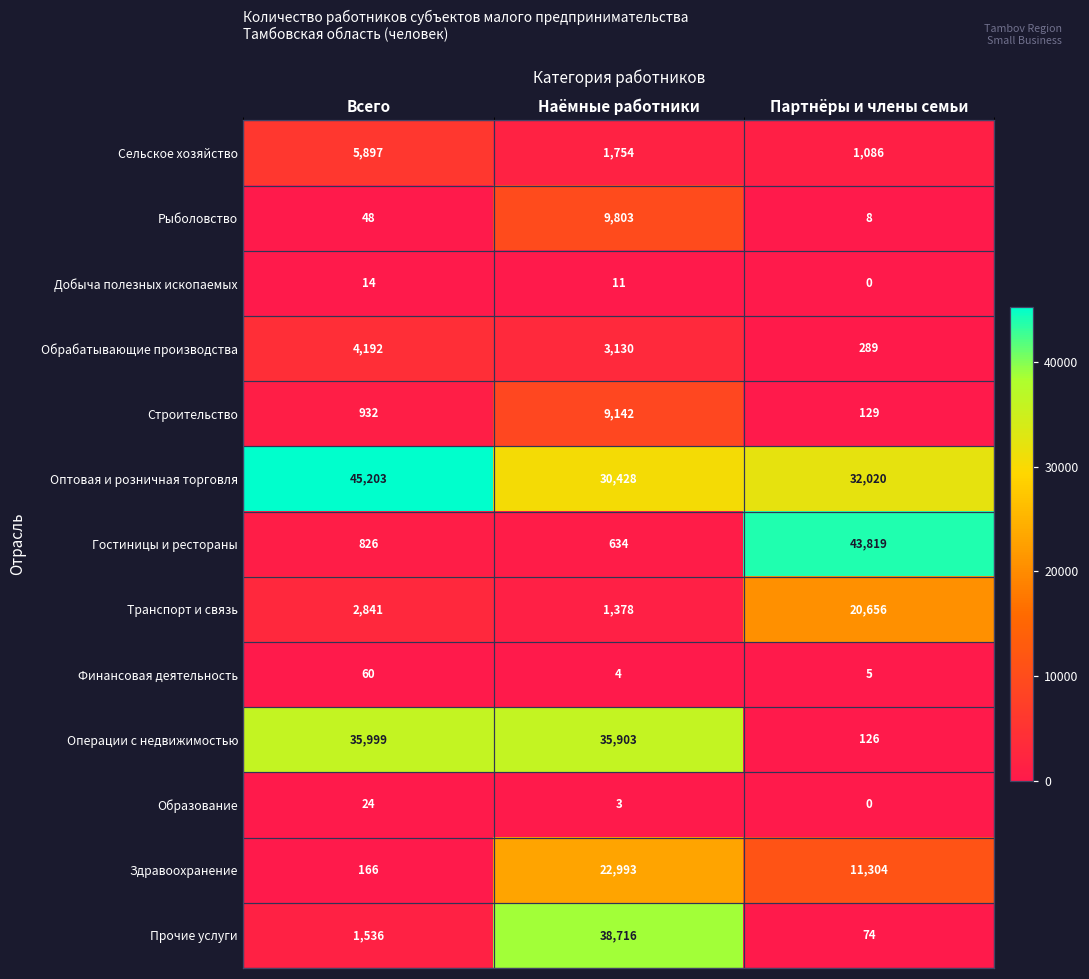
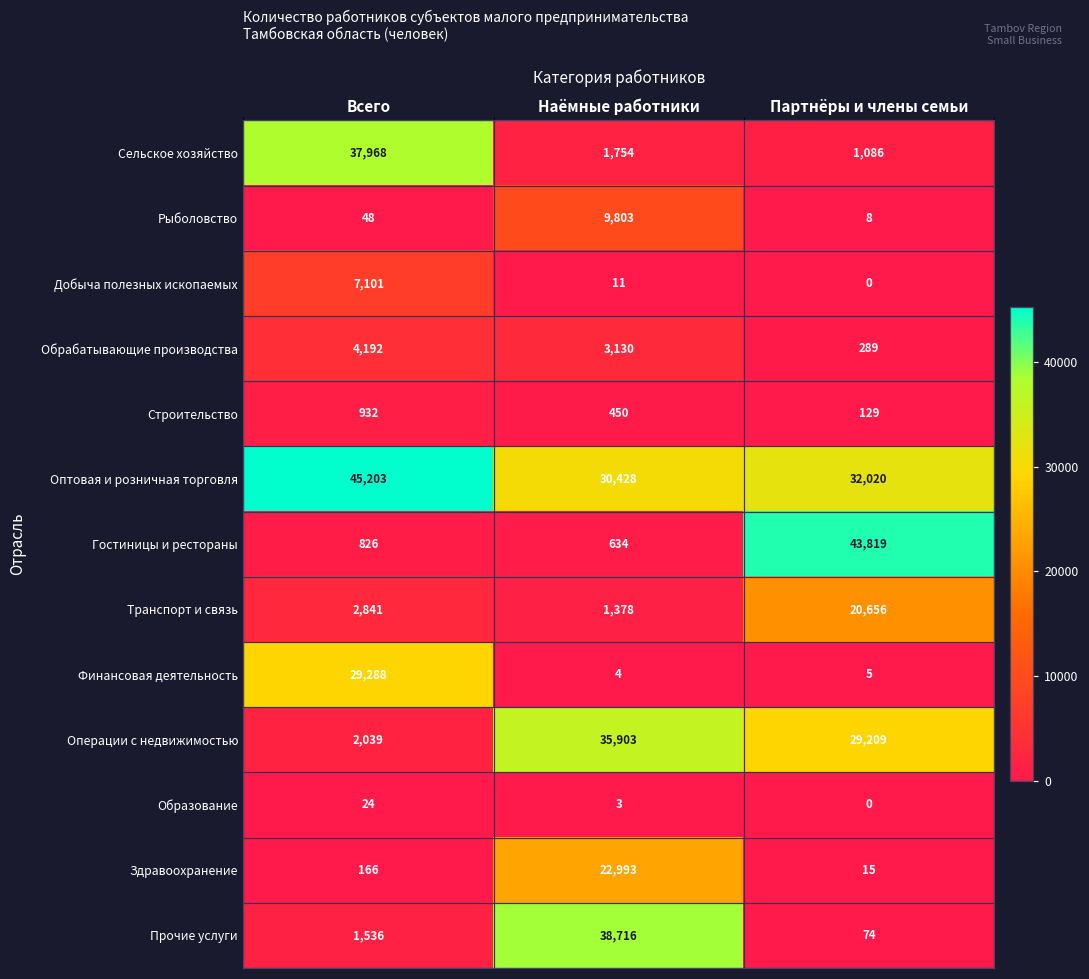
  {
    "Сельское хозяйство": {
-     "Всего": "5,897",
+     "Всего": "37,968",
      "Наёмные работники": "1,754",
      "Партнёры и члены семьи": "1,086"
    },
    "Рыболовство": {
      "Всего": "48",
      "Наёмные работники": "9,803",
      "Партнёры и члены семьи": "8"
    },
    "Добыча полезных ископаемых": {
-     "Всего": "14",
+     "Всего": "7,101",
      "Наёмные работники": "11",
      "Партнёры и члены семьи": "0"
    },
    "Обрабатывающие производства": {
      "Всего": "4,192",
      "Наёмные работники": "3,130",
      "Партнёры и члены семьи": "289"
    },
    "Строительство": {
      "Всего": "932",
-     "Наёмные работники": "9,142",
+     "Наёмные работники": "450",
      "Партнёры и члены семьи": "129"
    },
    "Оптовая и розничная торговля": {
      "Всего": "45,203",
      "Наёмные работники": "30,428",
      "Партнёры и члены семьи": "32,020"
    },
    "Гостиницы и рестораны": {
      "Всего": "826",
      "Наёмные работники": "634",
      "Партнёры и члены семьи": "43,819"
    },
    "Транспорт и связь": {
      "Всего": "2,841",
      "Наёмные работники": "1,378",
      "Партнёры и члены семьи": "20,656"
    },
    "Финансовая деятельность": {
-     "Всего": "60",
+     "Всего": "29,288",
      "Наёмные работники": "4",
      "Партнёры и члены семьи": "5"
    },
    "Операции с недвижимостью": {
-     "Всего": "35,999",
+     "Всего": "2,039",
      "Наёмные работники": "35,903",
-     "Партнёры и члены семьи": "126"
+     "Партнёры и члены семьи": "29,209"
    },
    "Образование": {
      "Всего": "24",
      "Наёмные работники": "3",
      "Партнёры и члены семьи": "0"
    },
    "Здравоохранение": {
      "Всего": "166",
      "Наёмные работники": "22,993",
-     "Партнёры и члены семьи": "11,304"
+     "Партнёры и члены семьи": "15"
    },
    "Прочие услуги": {
      "Всего": "1,536",
      "Наёмные работники": "38,716",
      "Партнёры и члены семьи": "74"
    }
  }
